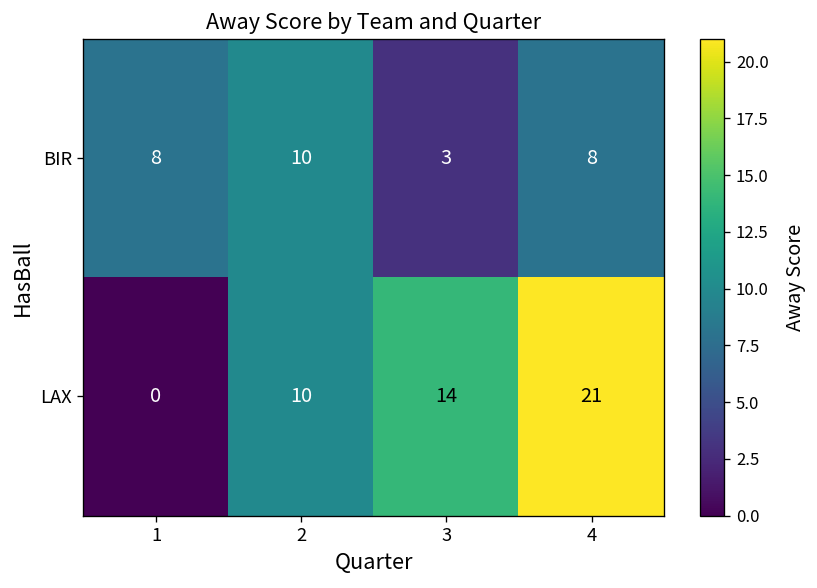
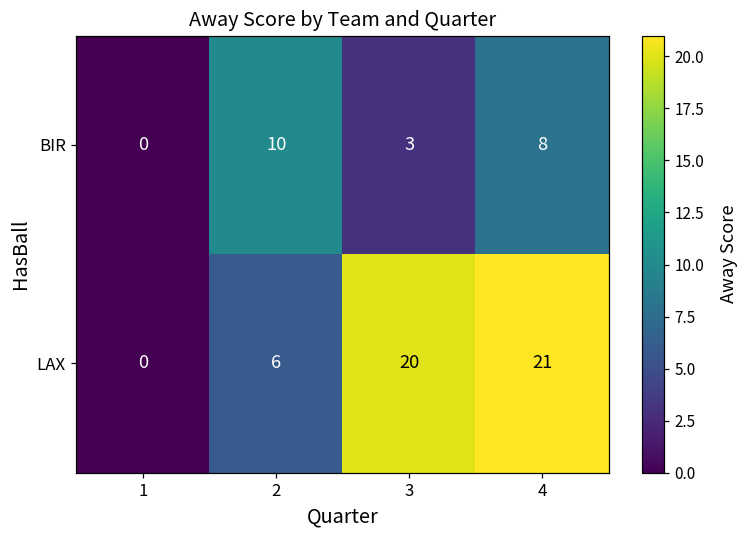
  {
    "BIR": {
-     "1": 8,
+     "1": 0,
      "2": 10,
      "3": 3,
      "4": 8
    },
    "LAX": {
      "1": 0,
-     "2": 10,
-     "3": 14,
+     "2": 6,
+     "3": 20,
      "4": 21
    }
  }
